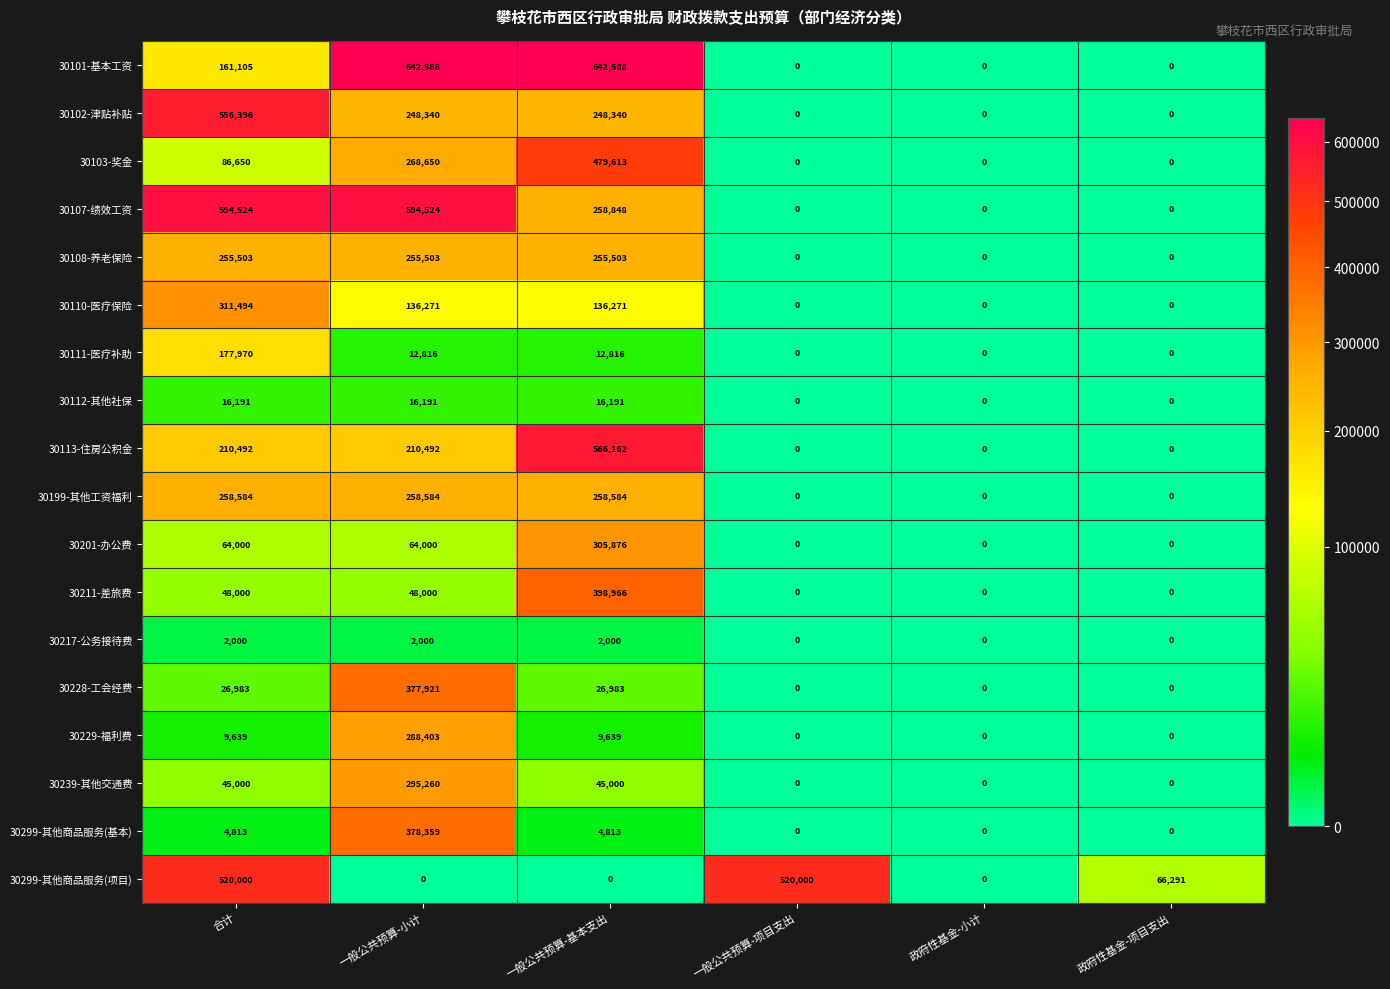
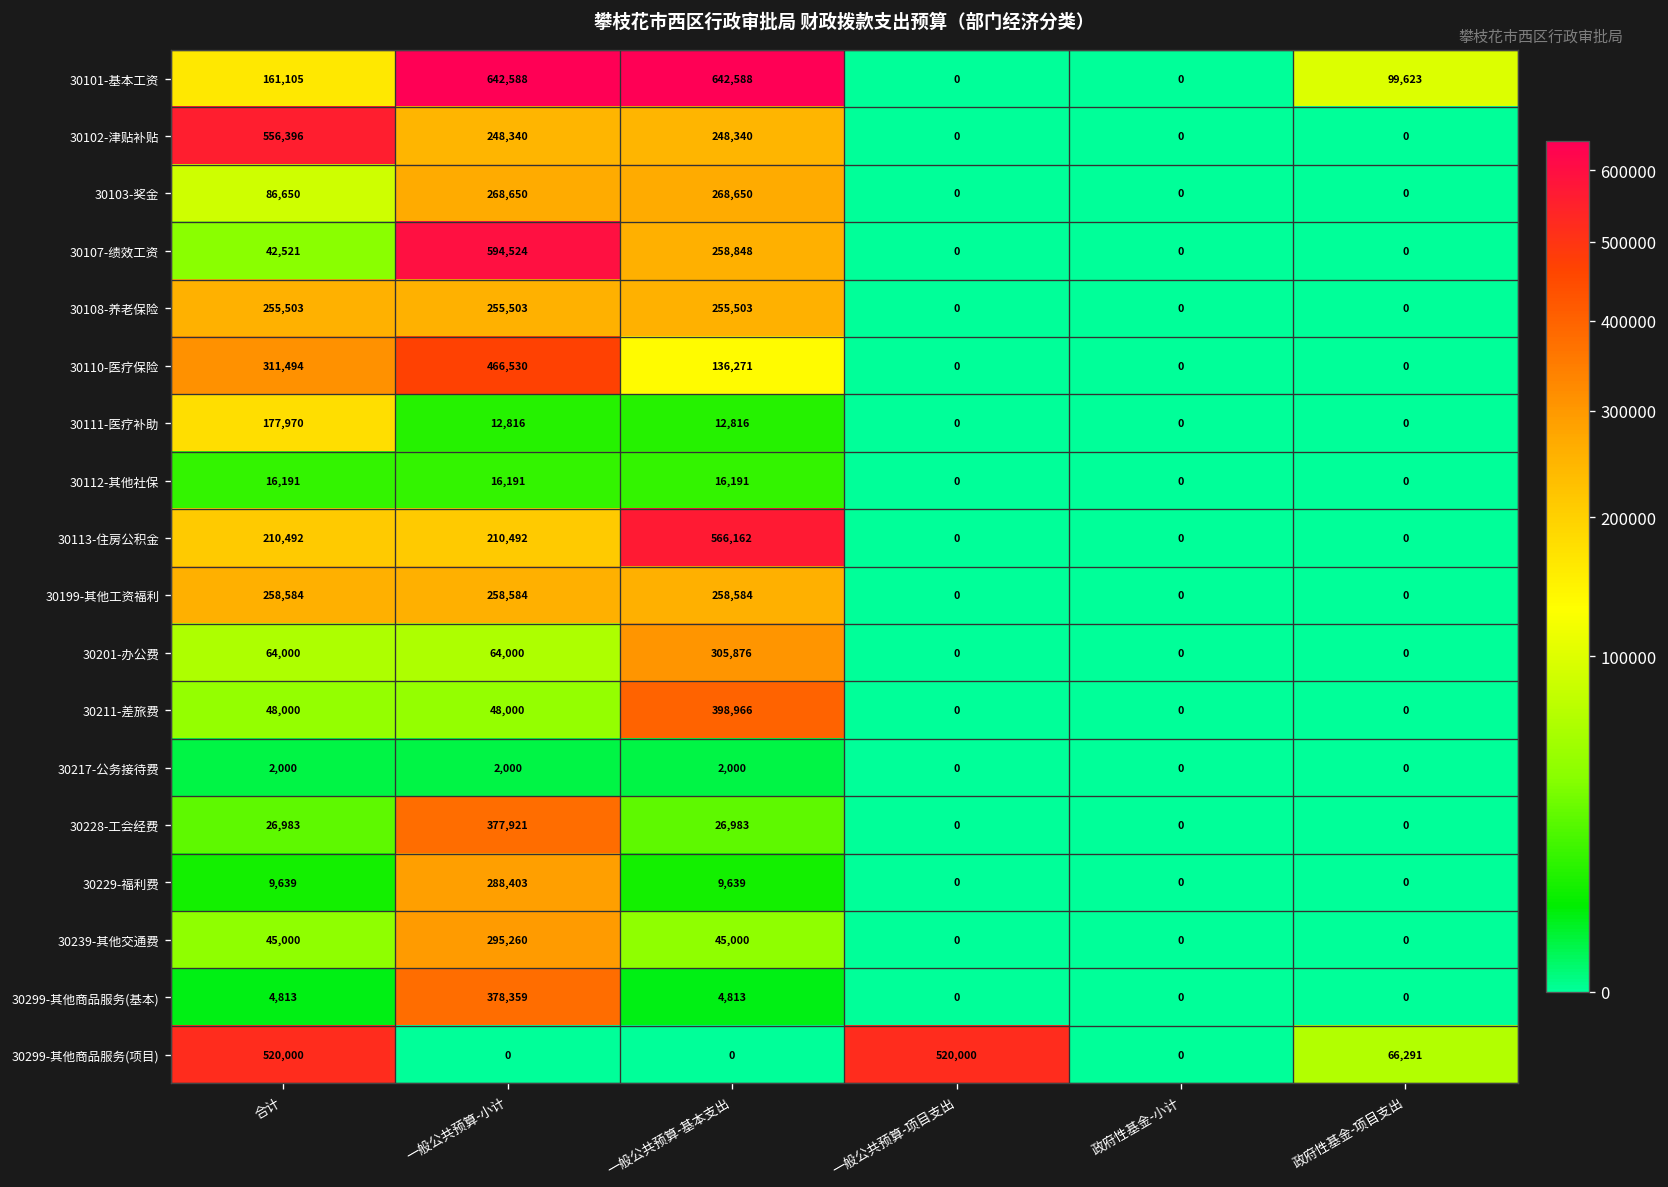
  {
    "30101-基本工资": {
      "合计": "161,105",
      "一般公共预算-小计": "642,588",
      "一般公共预算-基本支出": "642,588",
      "一般公共预算-项目支出": "0",
      "政府性基金-小计": "0",
-     "政府性基金-项目支出": "0"
+     "政府性基金-项目支出": "99,623"
    },
    "30102-津贴补贴": {
      "合计": "556,396",
      "一般公共预算-小计": "248,340",
      "一般公共预算-基本支出": "248,340",
      "一般公共预算-项目支出": "0",
      "政府性基金-小计": "0",
      "政府性基金-项目支出": "0"
    },
    "30103-奖金": {
      "合计": "86,650",
      "一般公共预算-小计": "268,650",
-     "一般公共预算-基本支出": "479,613",
+     "一般公共预算-基本支出": "268,650",
      "一般公共预算-项目支出": "0",
      "政府性基金-小计": "0",
      "政府性基金-项目支出": "0"
    },
    "30107-绩效工资": {
-     "合计": "594,524",
+     "合计": "42,521",
      "一般公共预算-小计": "594,524",
      "一般公共预算-基本支出": "258,848",
      "一般公共预算-项目支出": "0",
      "政府性基金-小计": "0",
      "政府性基金-项目支出": "0"
    },
    "30108-养老保险": {
      "合计": "255,503",
      "一般公共预算-小计": "255,503",
      "一般公共预算-基本支出": "255,503",
      "一般公共预算-项目支出": "0",
      "政府性基金-小计": "0",
      "政府性基金-项目支出": "0"
    },
    "30110-医疗保险": {
      "合计": "311,494",
-     "一般公共预算-小计": "136,271",
+     "一般公共预算-小计": "466,530",
      "一般公共预算-基本支出": "136,271",
      "一般公共预算-项目支出": "0",
      "政府性基金-小计": "0",
      "政府性基金-项目支出": "0"
    },
    "30111-医疗补助": {
      "合计": "177,970",
      "一般公共预算-小计": "12,816",
      "一般公共预算-基本支出": "12,816",
      "一般公共预算-项目支出": "0",
      "政府性基金-小计": "0",
      "政府性基金-项目支出": "0"
    },
    "30112-其他社保": {
      "合计": "16,191",
      "一般公共预算-小计": "16,191",
      "一般公共预算-基本支出": "16,191",
      "一般公共预算-项目支出": "0",
      "政府性基金-小计": "0",
      "政府性基金-项目支出": "0"
    },
    "30113-住房公积金": {
      "合计": "210,492",
      "一般公共预算-小计": "210,492",
      "一般公共预算-基本支出": "566,162",
      "一般公共预算-项目支出": "0",
      "政府性基金-小计": "0",
      "政府性基金-项目支出": "0"
    },
    "30199-其他工资福利": {
      "合计": "258,584",
      "一般公共预算-小计": "258,584",
      "一般公共预算-基本支出": "258,584",
      "一般公共预算-项目支出": "0",
      "政府性基金-小计": "0",
      "政府性基金-项目支出": "0"
    },
    "30201-办公费": {
      "合计": "64,000",
      "一般公共预算-小计": "64,000",
      "一般公共预算-基本支出": "305,876",
      "一般公共预算-项目支出": "0",
      "政府性基金-小计": "0",
      "政府性基金-项目支出": "0"
    },
    "30211-差旅费": {
      "合计": "48,000",
      "一般公共预算-小计": "48,000",
      "一般公共预算-基本支出": "398,966",
      "一般公共预算-项目支出": "0",
      "政府性基金-小计": "0",
      "政府性基金-项目支出": "0"
    },
    "30217-公务接待费": {
      "合计": "2,000",
      "一般公共预算-小计": "2,000",
      "一般公共预算-基本支出": "2,000",
      "一般公共预算-项目支出": "0",
      "政府性基金-小计": "0",
      "政府性基金-项目支出": "0"
    },
    "30228-工会经费": {
      "合计": "26,983",
      "一般公共预算-小计": "377,921",
      "一般公共预算-基本支出": "26,983",
      "一般公共预算-项目支出": "0",
      "政府性基金-小计": "0",
      "政府性基金-项目支出": "0"
    },
    "30229-福利费": {
      "合计": "9,639",
      "一般公共预算-小计": "288,403",
      "一般公共预算-基本支出": "9,639",
      "一般公共预算-项目支出": "0",
      "政府性基金-小计": "0",
      "政府性基金-项目支出": "0"
    },
    "30239-其他交通费": {
      "合计": "45,000",
      "一般公共预算-小计": "295,260",
      "一般公共预算-基本支出": "45,000",
      "一般公共预算-项目支出": "0",
      "政府性基金-小计": "0",
      "政府性基金-项目支出": "0"
    },
    "30299-其他商品服务(基本)": {
      "合计": "4,813",
      "一般公共预算-小计": "378,359",
      "一般公共预算-基本支出": "4,813",
      "一般公共预算-项目支出": "0",
      "政府性基金-小计": "0",
      "政府性基金-项目支出": "0"
    },
    "30299-其他商品服务(项目)": {
      "合计": "520,000",
      "一般公共预算-小计": "0",
      "一般公共预算-基本支出": "0",
      "一般公共预算-项目支出": "520,000",
      "政府性基金-小计": "0",
      "政府性基金-项目支出": "66,291"
    }
  }
